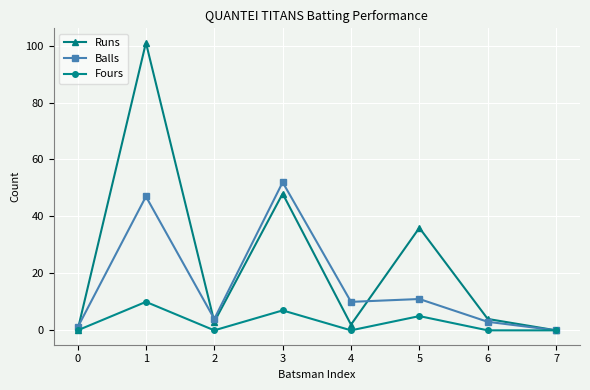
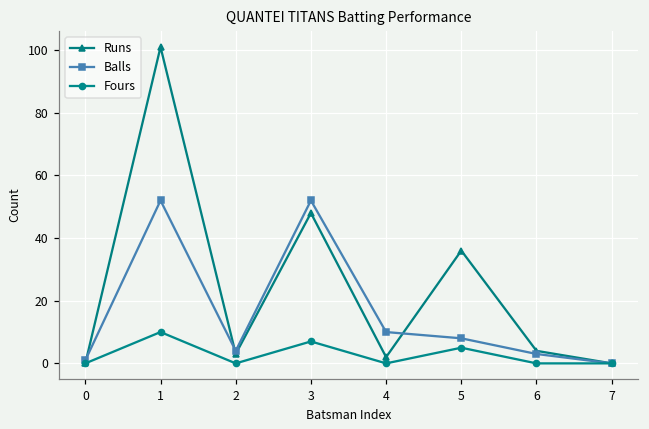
  {
    "Balls": {
      "0": 1,
-     "1": 47,
+     "1": 52,
      "2": 4,
      "3": 52,
      "4": 10,
-     "5": 11,
+     "5": 8,
      "6": 3
    }
  }
